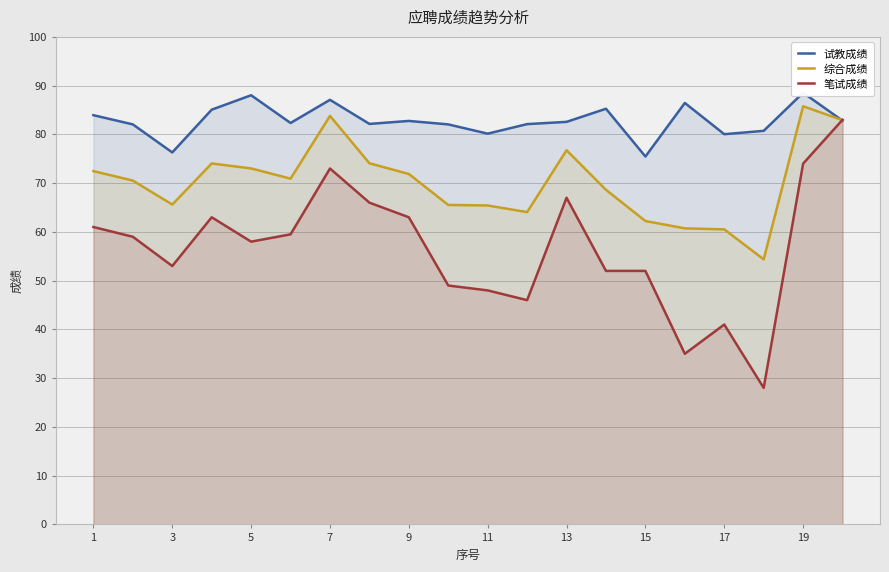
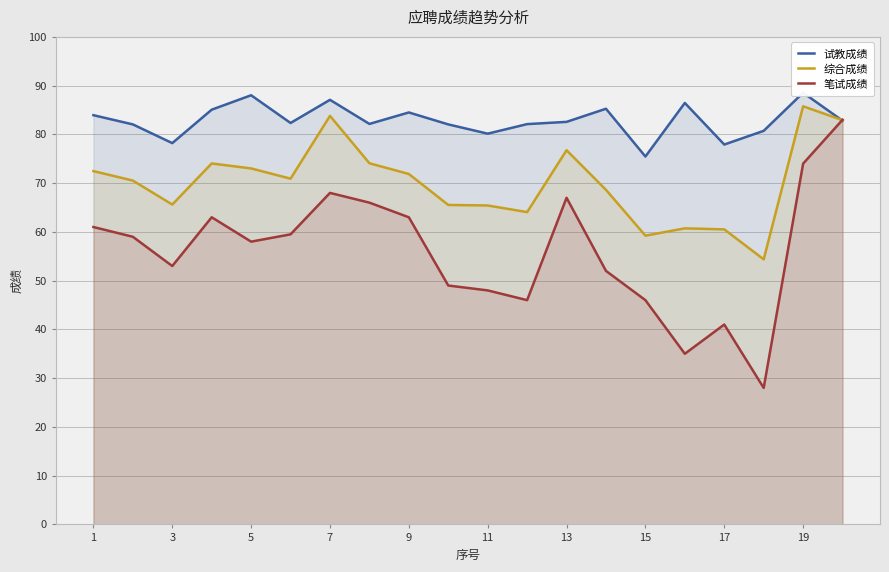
  {
    "试教成绩": {
      "1": 84,
-     "3": 76,
+     "3": 78,
      "5": 88,
      "7": 87,
-     "9": 83,
+     "9": 85,
      "11": 80,
      "13": 83,
      "15": 75,
-     "17": 80
+     "17": 78
    },
    "综合成绩": {
      "1": 72,
      "3": 66,
      "5": 73,
      "7": 84,
      "9": 72,
      "11": 65,
      "13": 77,
-     "15": 62,
+     "15": 59,
      "17": 61,
      "19": 86
    },
    "笔试成绩": {
      "1": 61,
      "3": 53,
      "5": 58,
-     "7": 73,
+     "7": 68,
      "9": 63,
      "11": 48,
      "13": 67,
-     "15": 52,
+     "15": 46,
      "17": 41,
      "19": 74
    }
  }
